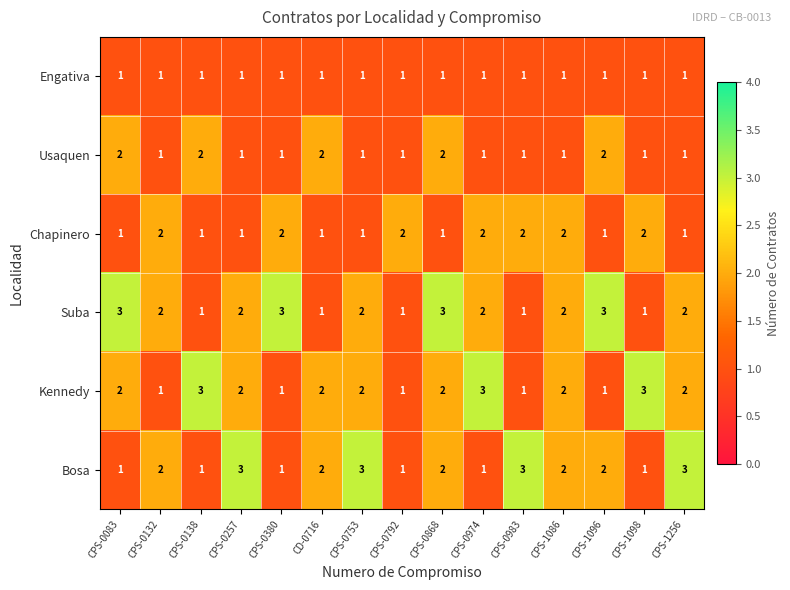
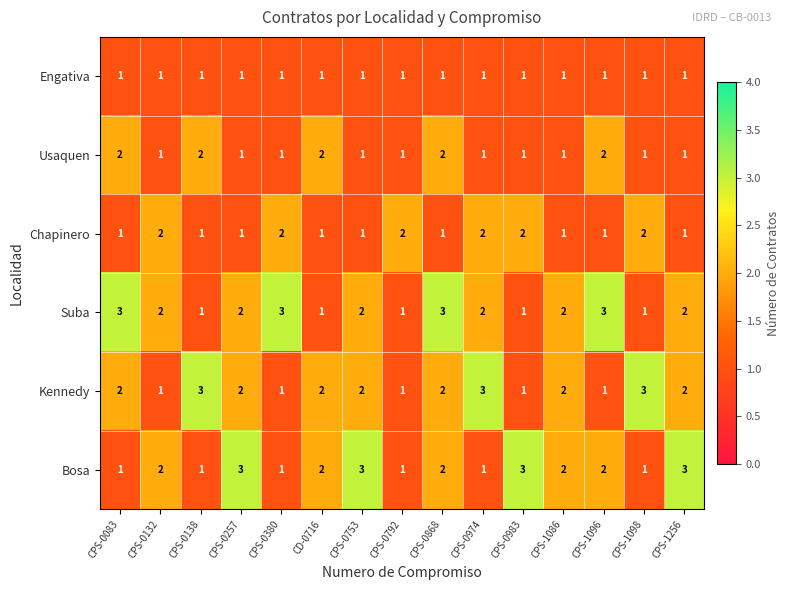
  {
    "Engativa": {
      "CPS-0083": 1,
      "CPS-0132": 1,
      "CPS-0138": 1,
      "CPS-0257": 1,
      "CPS-0380": 1,
      "CD-0716": 1,
      "CPS-0753": 1,
      "CPS-0792": 1,
      "CPS-0868": 1,
      "CPS-0974": 1,
      "CPS-0983": 1,
      "CPS-1086": 1,
      "CPS-1096": 1,
      "CPS-1098": 1,
      "CPS-1256": 1
    },
    "Usaquen": {
      "CPS-0083": 2,
      "CPS-0132": 1,
      "CPS-0138": 2,
      "CPS-0257": 1,
      "CPS-0380": 1,
      "CD-0716": 2,
      "CPS-0753": 1,
      "CPS-0792": 1,
      "CPS-0868": 2,
      "CPS-0974": 1,
      "CPS-0983": 1,
      "CPS-1086": 1,
      "CPS-1096": 2,
      "CPS-1098": 1,
      "CPS-1256": 1
    },
    "Chapinero": {
      "CPS-0083": 1,
      "CPS-0132": 2,
      "CPS-0138": 1,
      "CPS-0257": 1,
      "CPS-0380": 2,
      "CD-0716": 1,
      "CPS-0753": 1,
      "CPS-0792": 2,
      "CPS-0868": 1,
      "CPS-0974": 2,
      "CPS-0983": 2,
-     "CPS-1086": 2,
+     "CPS-1086": 1,
      "CPS-1096": 1,
      "CPS-1098": 2,
      "CPS-1256": 1
    },
    "Suba": {
      "CPS-0083": 3,
      "CPS-0132": 2,
      "CPS-0138": 1,
      "CPS-0257": 2,
      "CPS-0380": 3,
      "CD-0716": 1,
      "CPS-0753": 2,
      "CPS-0792": 1,
      "CPS-0868": 3,
      "CPS-0974": 2,
      "CPS-0983": 1,
      "CPS-1086": 2,
      "CPS-1096": 3,
      "CPS-1098": 1,
      "CPS-1256": 2
    },
    "Kennedy": {
      "CPS-0083": 2,
      "CPS-0132": 1,
      "CPS-0138": 3,
      "CPS-0257": 2,
      "CPS-0380": 1,
      "CD-0716": 2,
      "CPS-0753": 2,
      "CPS-0792": 1,
      "CPS-0868": 2,
      "CPS-0974": 3,
      "CPS-0983": 1,
      "CPS-1086": 2,
      "CPS-1096": 1,
      "CPS-1098": 3,
      "CPS-1256": 2
    },
    "Bosa": {
      "CPS-0083": 1,
      "CPS-0132": 2,
      "CPS-0138": 1,
      "CPS-0257": 3,
      "CPS-0380": 1,
      "CD-0716": 2,
      "CPS-0753": 3,
      "CPS-0792": 1,
      "CPS-0868": 2,
      "CPS-0974": 1,
      "CPS-0983": 3,
      "CPS-1086": 2,
      "CPS-1096": 2,
      "CPS-1098": 1,
      "CPS-1256": 3
    }
  }
